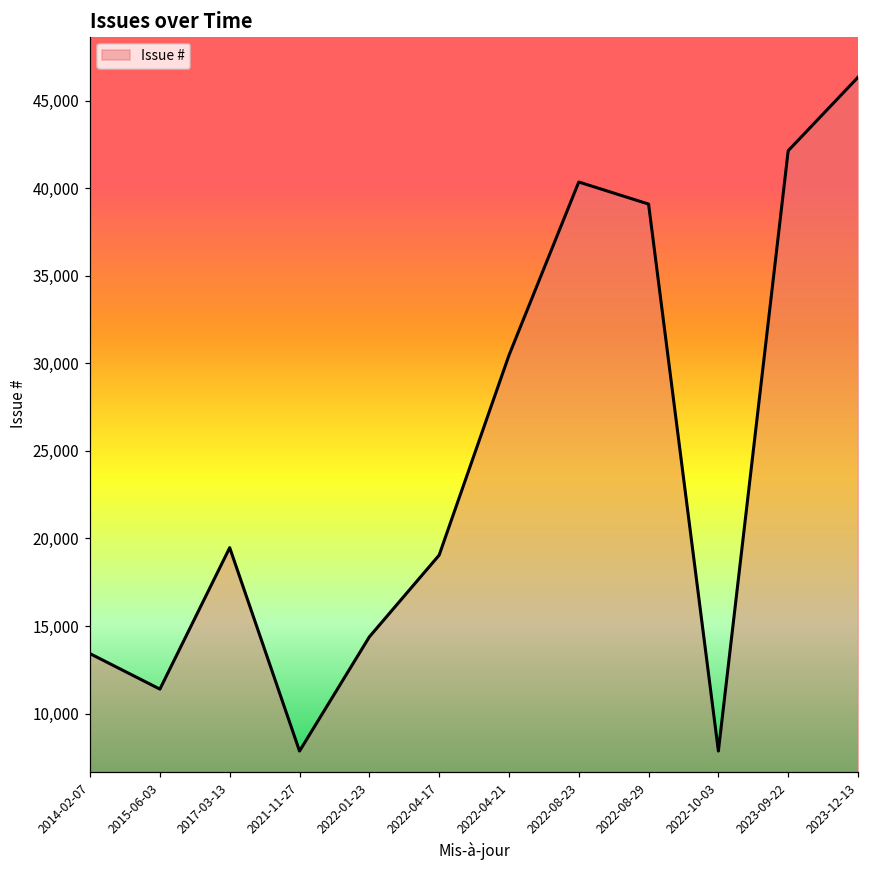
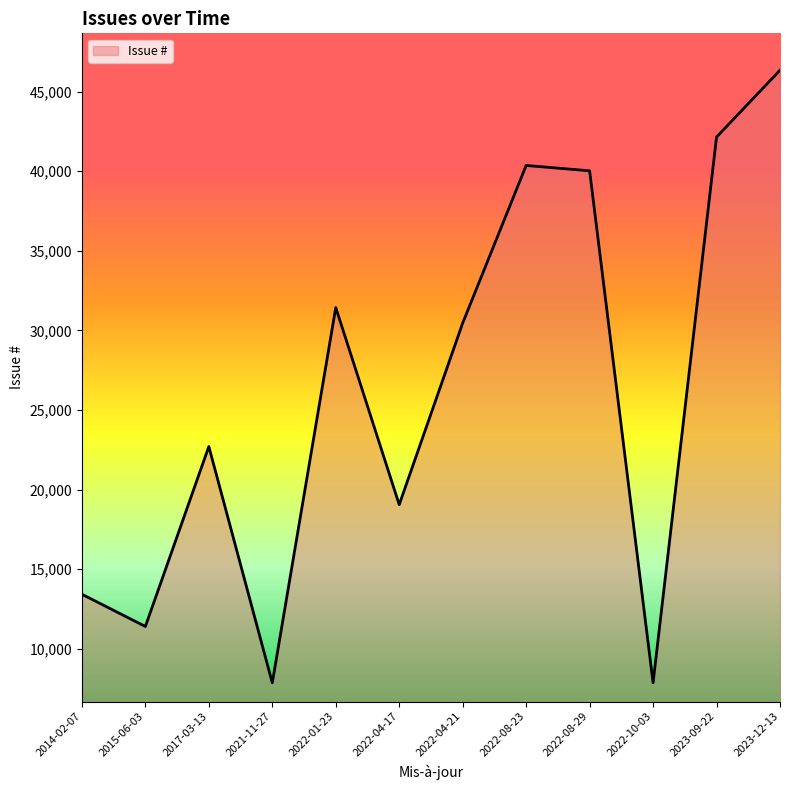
  {
    "2014-02-07": "13,400",
    "2015-06-03": "11,400",
-   "2017-03-13": "19,500",
+   "2017-03-13": "22,700",
    "2021-11-27": "7,900",
-   "2022-01-23": "14,400",
+   "2022-01-23": "31,400",
    "2022-04-17": "19,000",
    "2022-04-21": "30,500",
    "2022-08-23": "40,400",
-   "2022-08-29": "39,100",
+   "2022-08-29": "40,000",
    "2022-10-03": "7,900",
    "2023-09-22": "42,100",
    "2023-12-13": "46,300"
  }
